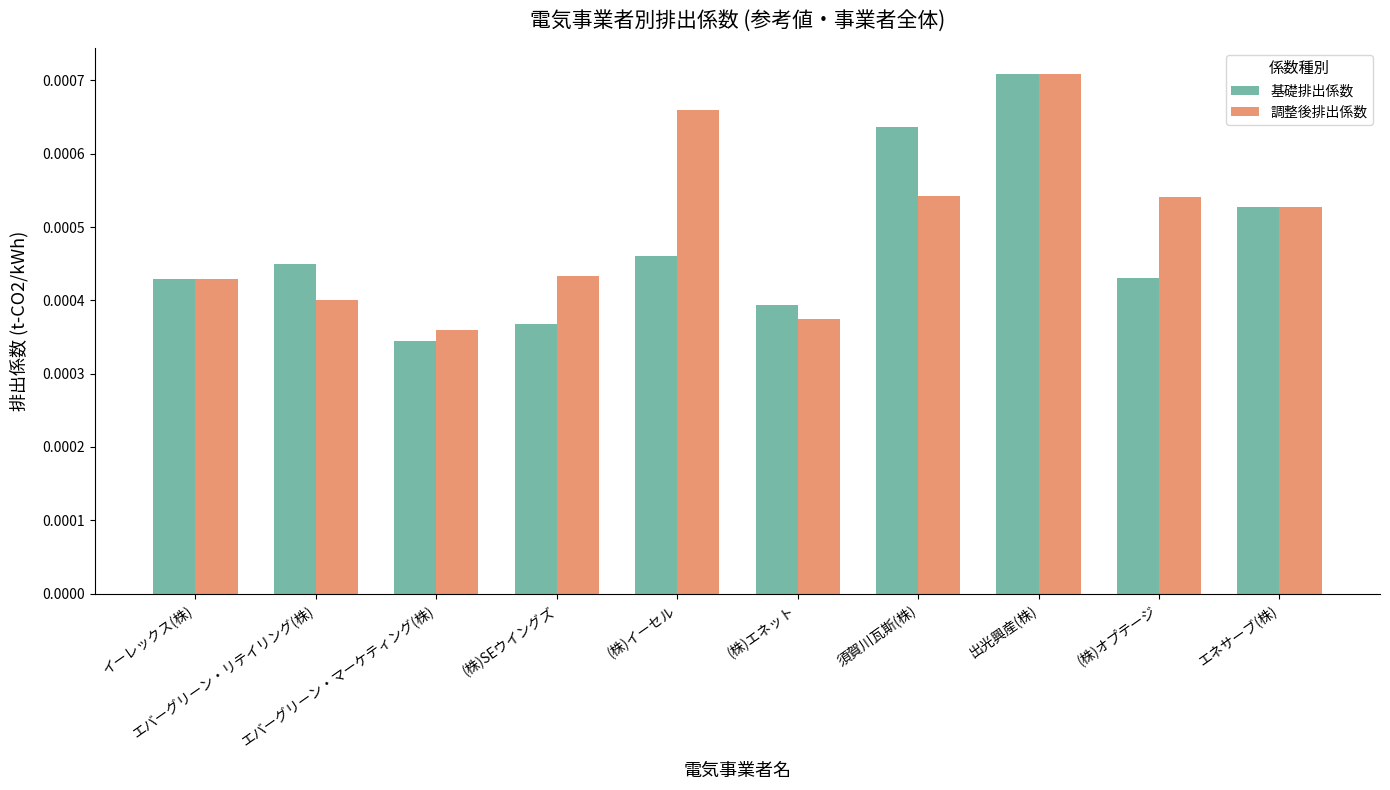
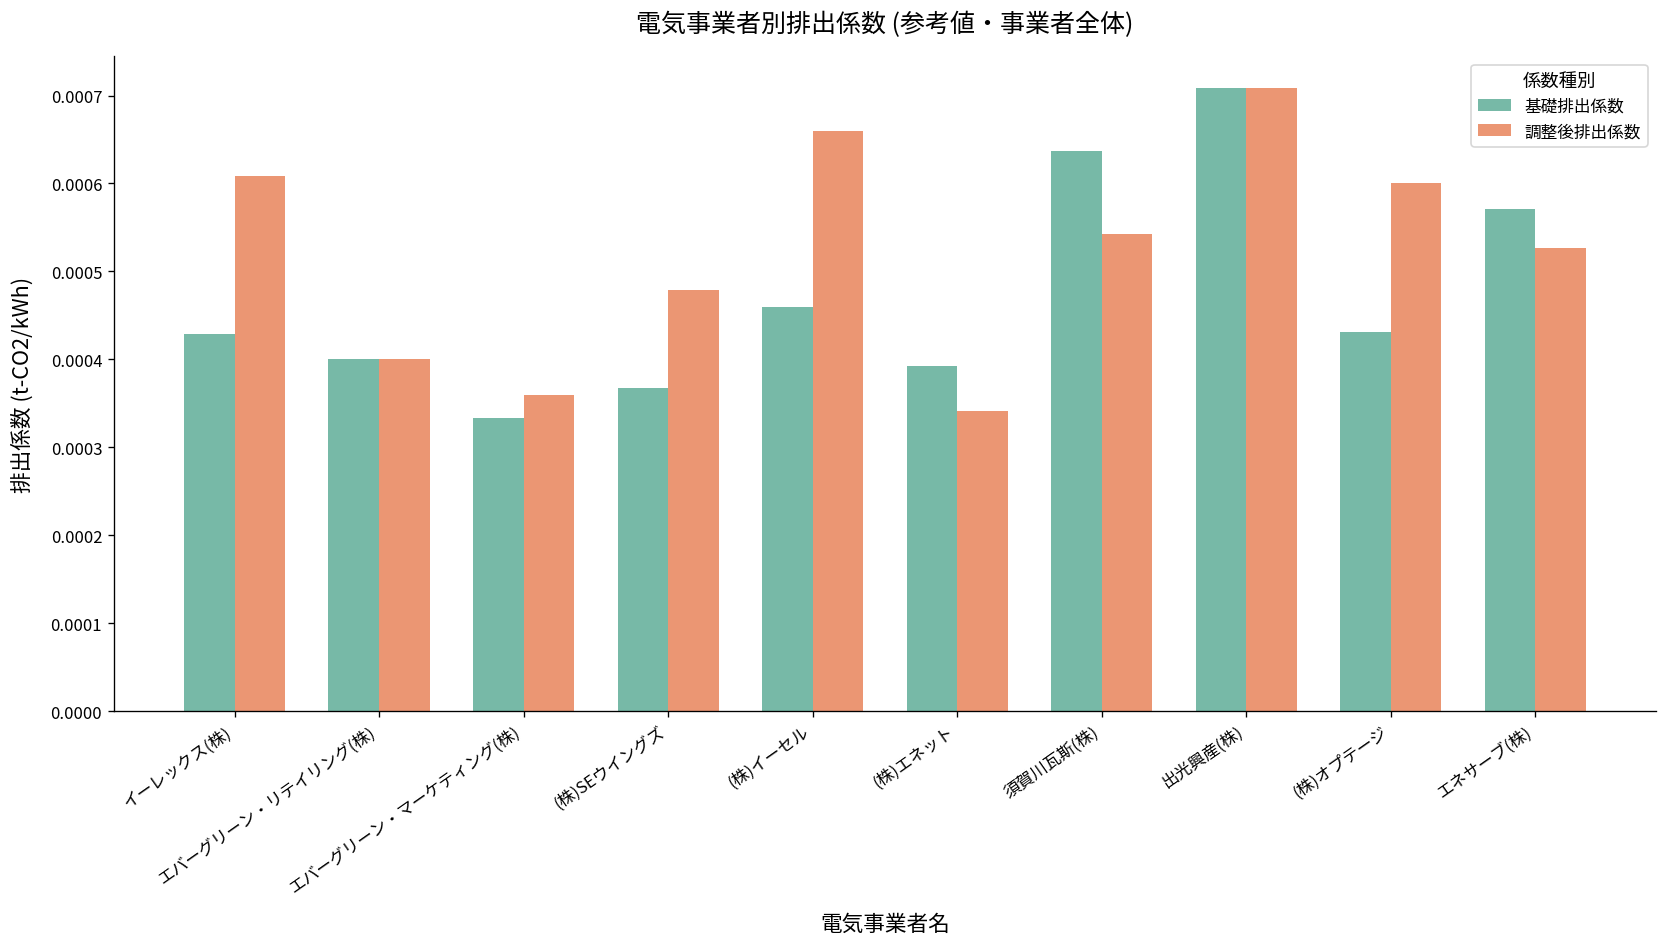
  {
    "基礎排出係数": {
      "イーレックス(株)": 0.00043,
-     "エバーグリーン・リテイリング(株)": 0.00045,
-     "エバーグリーン・マーケティング(株)": 0.00035,
+     "エバーグリーン・リテイリング(株)": 0.00040,
+     "エバーグリーン・マーケティング(株)": 0.00033,
      "(株)SEウイングズ": 0.00037,
      "(株)イーセル": 0.00046,
      "(株)エネット": 0.00039,
      "須賀川瓦斯(株)": 0.00064,
      "出光興産(株)": 0.00071,
      "(株)オプテージ": 0.00043,
-     "エネサーブ(株)": 0.00053
+     "エネサーブ(株)": 0.00057
    },
    "調整後排出係数": {
-     "イーレックス(株)": 0.00043,
+     "イーレックス(株)": 0.00061,
      "エバーグリーン・リテイリング(株)": 0.00040,
      "エバーグリーン・マーケティング(株)": 0.00036,
-     "(株)SEウイングズ": 0.00043,
+     "(株)SEウイングズ": 0.00048,
      "(株)イーセル": 0.00066,
-     "(株)エネット": 0.00037,
+     "(株)エネット": 0.00034,
      "須賀川瓦斯(株)": 0.00054,
      "出光興産(株)": 0.00071,
-     "(株)オプテージ": 0.00054,
+     "(株)オプテージ": 0.00060,
      "エネサーブ(株)": 0.00053
    }
  }
